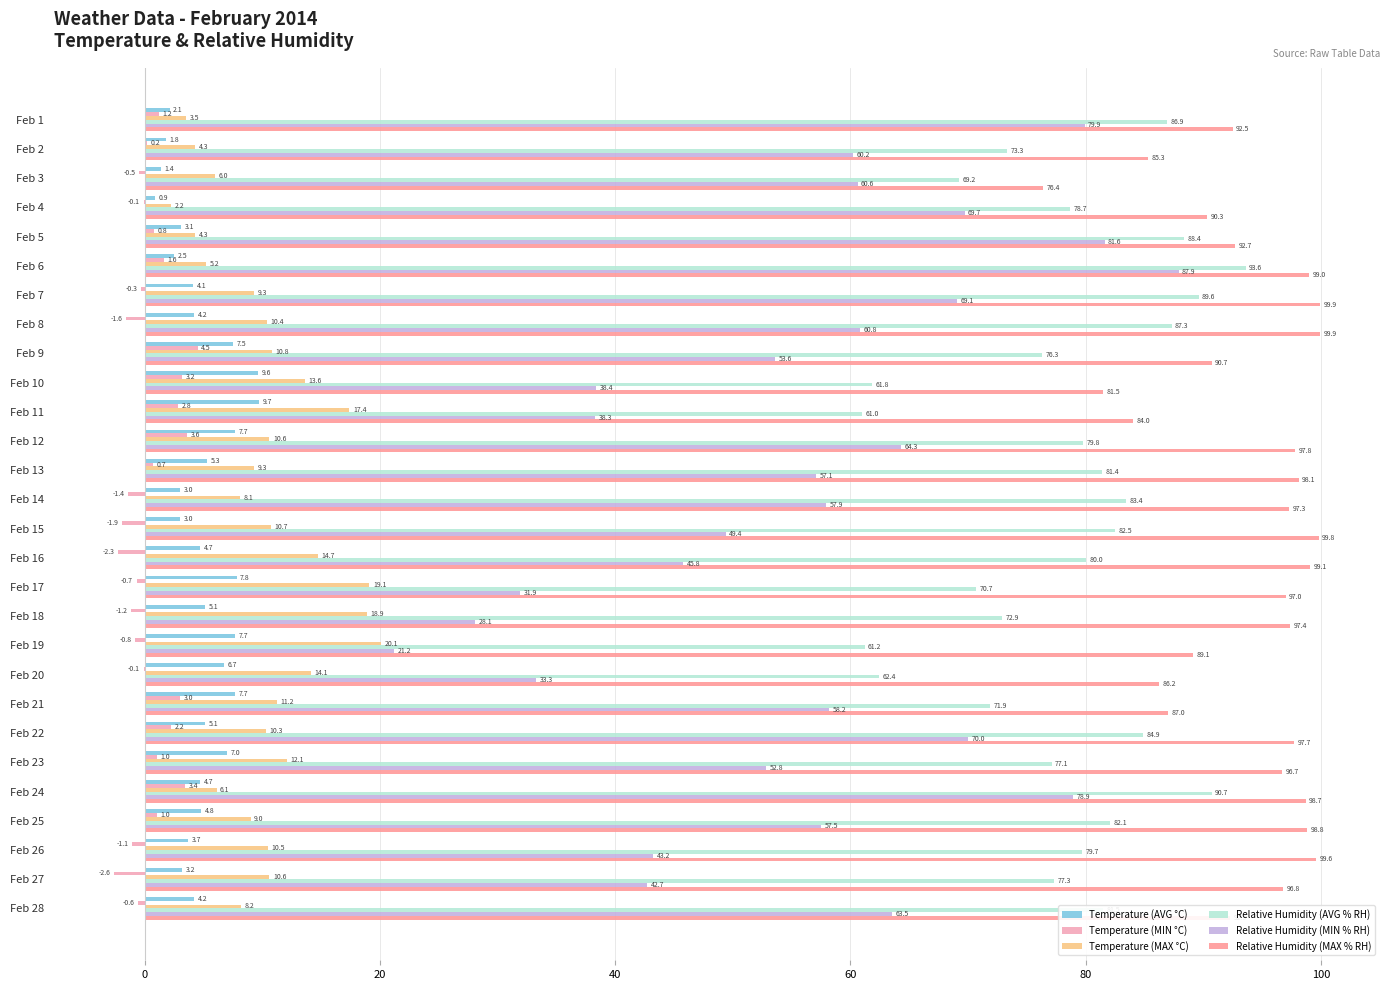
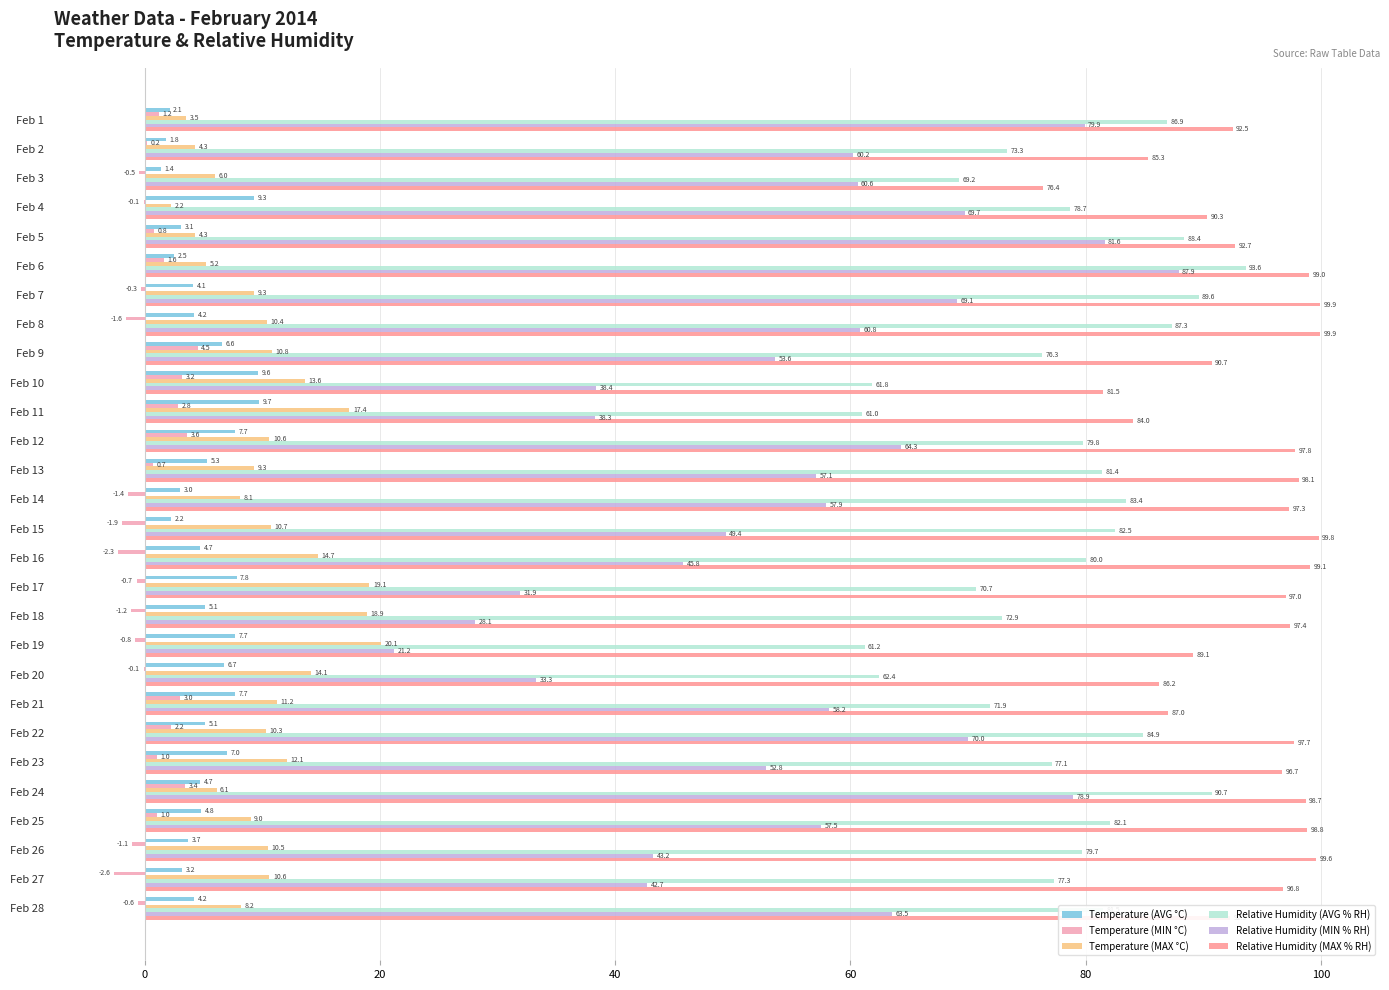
  {
    "Temperature (AVG °C)": {
      "Feb 1": 2.1,
      "Feb 2": 1.8,
      "Feb 3": 1.4,
-     "Feb 4": 0.9,
+     "Feb 4": 9.3,
      "Feb 5": 3.1,
      "Feb 6": 2.5,
      "Feb 7": 4.1,
      "Feb 8": 4.2,
-     "Feb 9": 7.5,
+     "Feb 9": 6.6,
      "Feb 10": 9.6,
      "Feb 11": 9.7,
      "Feb 12": 7.7,
      "Feb 13": 5.3,
      "Feb 14": 3.0,
-     "Feb 15": 3.0,
+     "Feb 15": 2.2,
      "Feb 16": 4.7,
      "Feb 17": 7.8,
      "Feb 18": 5.1,
      "Feb 19": 7.7,
      "Feb 20": 6.7,
      "Feb 21": 7.7,
      "Feb 22": 5.1,
      "Feb 23": 7.0,
      "Feb 24": 4.7,
      "Feb 25": 4.8,
      "Feb 26": 3.7,
      "Feb 27": 3.2,
      "Feb 28": 4.2
    }
  }
